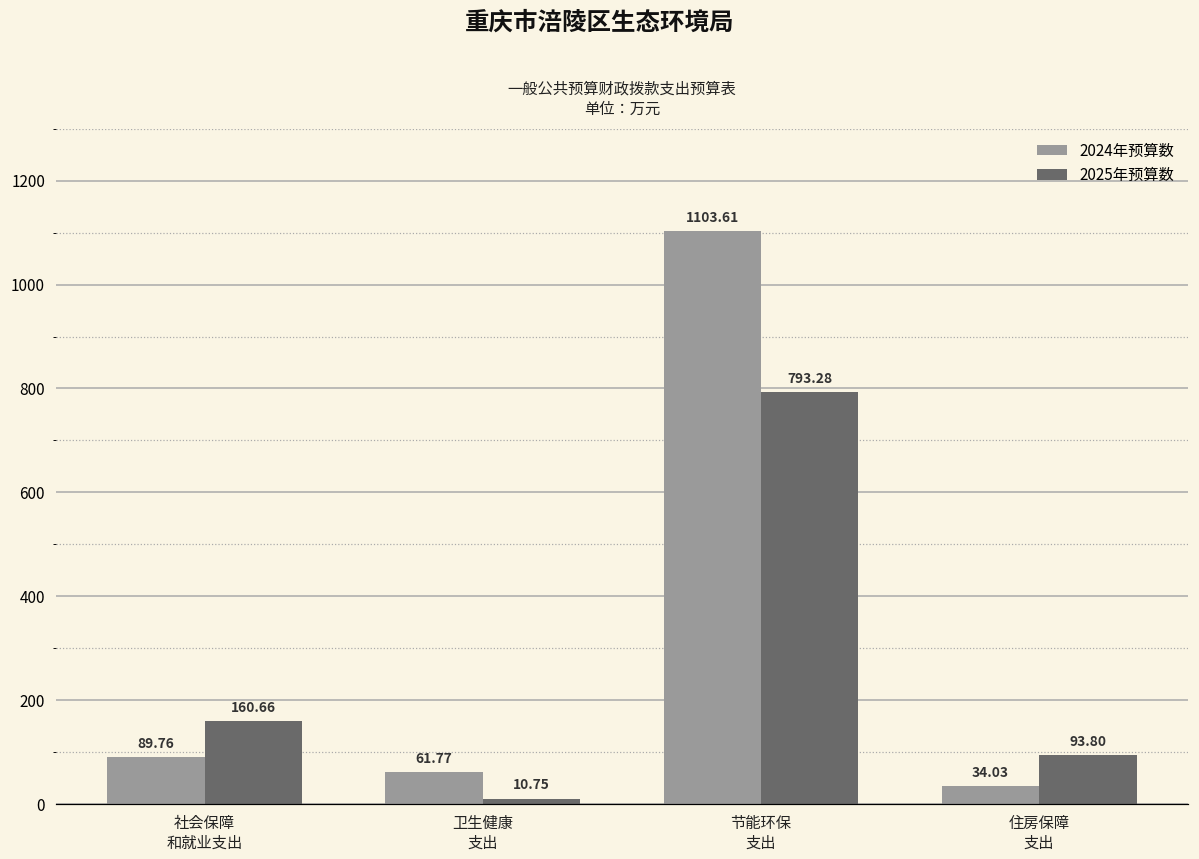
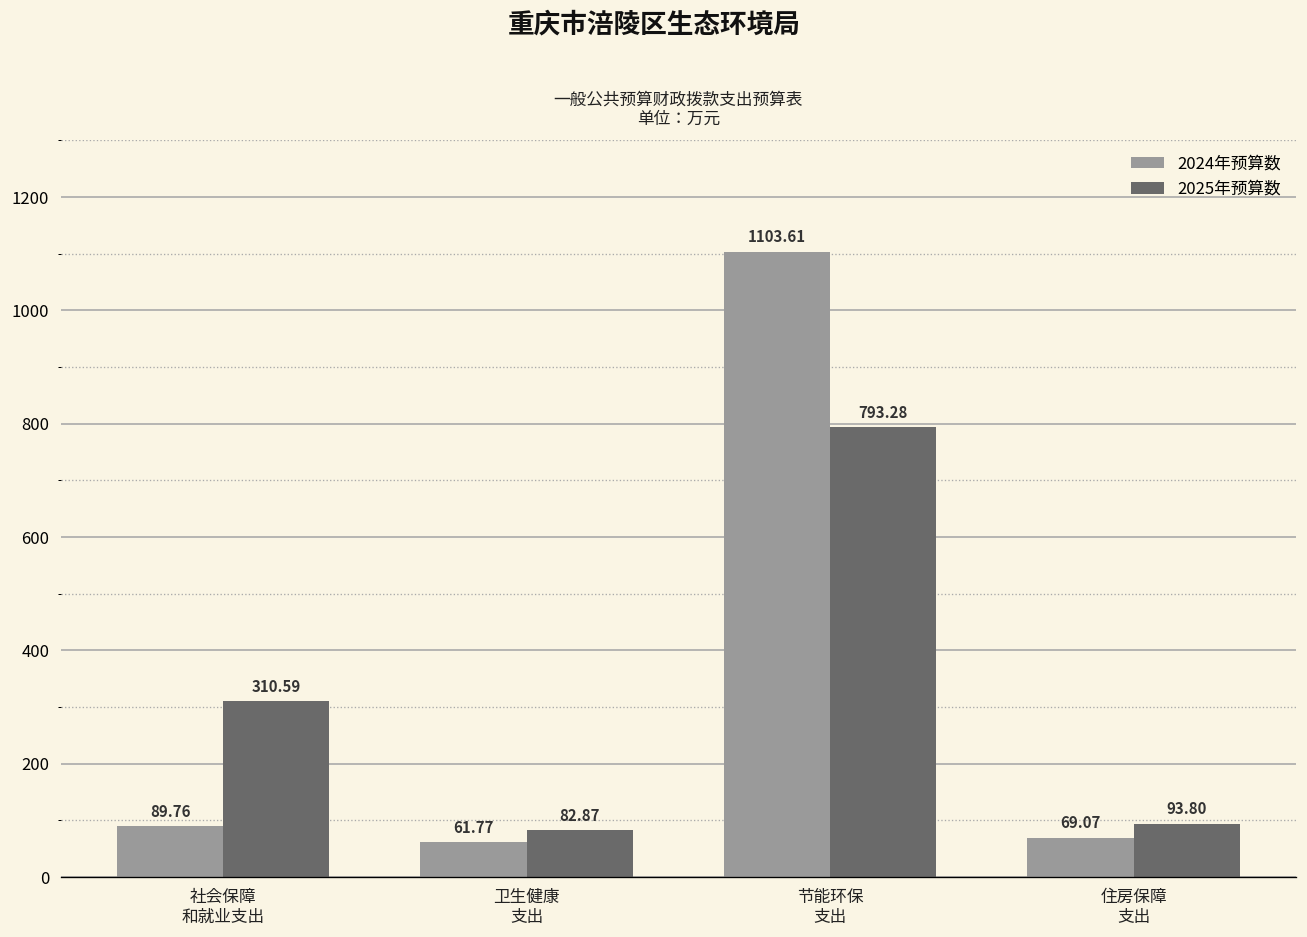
  {
    "2024年预算数": {
      "社会保障 和就业支出": 89.76,
      "卫生健康 支出": 61.77,
      "节能环保 支出": 1103.61,
-     "住房保障 支出": 34.03
+     "住房保障 支出": 69.07
    },
    "2025年预算数": {
-     "社会保障 和就业支出": 160.66,
-     "卫生健康 支出": 10.75,
+     "社会保障 和就业支出": 310.59,
+     "卫生健康 支出": 82.87,
      "节能环保 支出": 793.28,
      "住房保障 支出": 93.80
    }
  }
